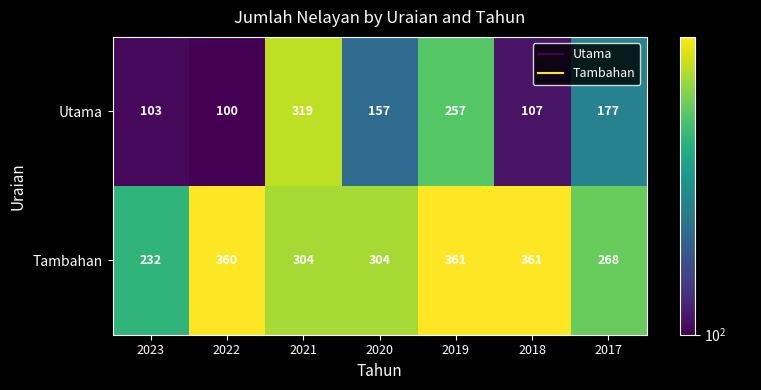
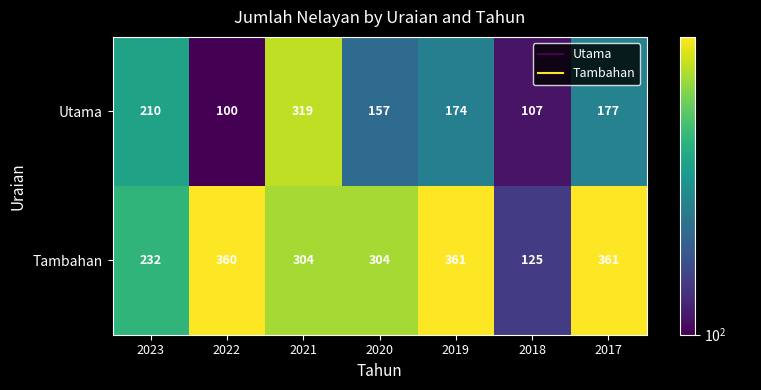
  {
    "Utama": {
-     "2023": 103,
+     "2023": 210,
      "2022": 100,
      "2021": 319,
      "2020": 157,
-     "2019": 257,
+     "2019": 174,
      "2018": 107,
      "2017": 177
    },
    "Tambahan": {
      "2023": 232,
      "2022": 360,
      "2021": 304,
      "2020": 304,
      "2019": 361,
-     "2018": 361,
-     "2017": 268
+     "2018": 125,
+     "2017": 361
    }
  }
